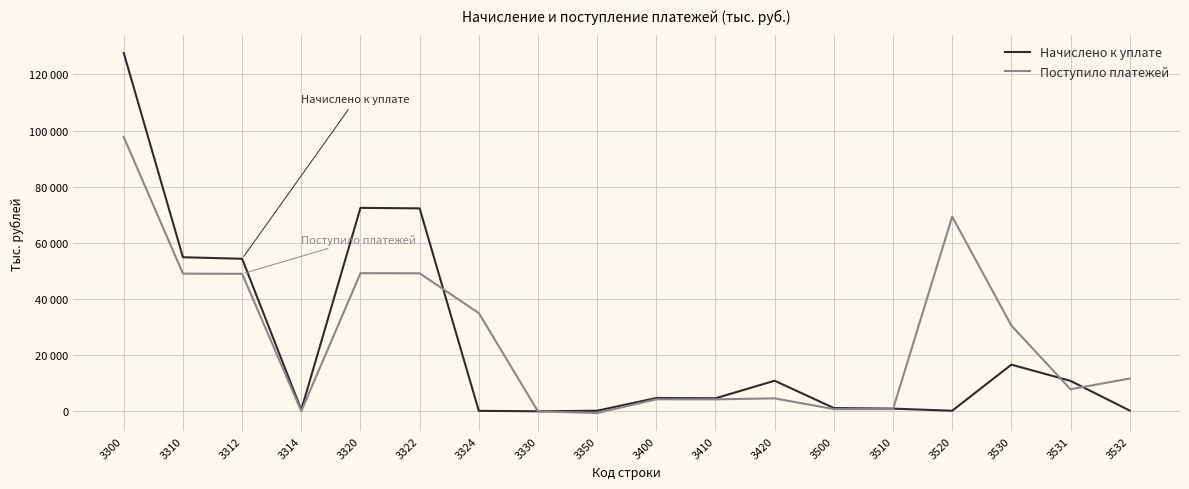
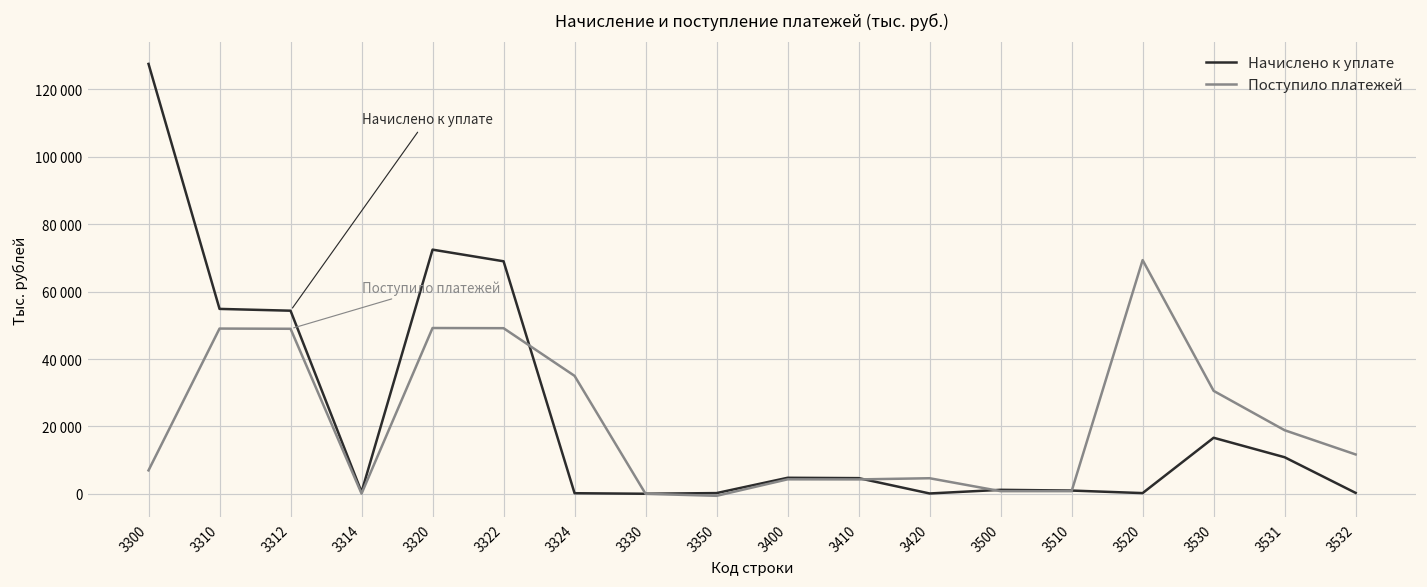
  {
    "Начислено к уплате": {
      "3300": 128000,
      "3310": 55000,
      "3312": 54000,
      "3320": 72000,
-     "3322": 72000,
+     "3322": 69000,
      "3324": 0,
-     "3420": 11000,
+     "3420": 0,
      "3520": 0,
      "3530": 17000,
      "3531": 11000,
      "3532": 0
    },
    "Поступило платежей": {
-     "3300": 98000,
+     "3300": 7000,
      "3310": 49000,
      "3312": 49000,
      "3320": 49000,
      "3322": 49000,
      "3324": 35000,
      "3420": 5000,
      "3520": 69000,
      "3530": 31000,
-     "3531": 8000,
+     "3531": 19000,
      "3532": 12000
    }
  }
